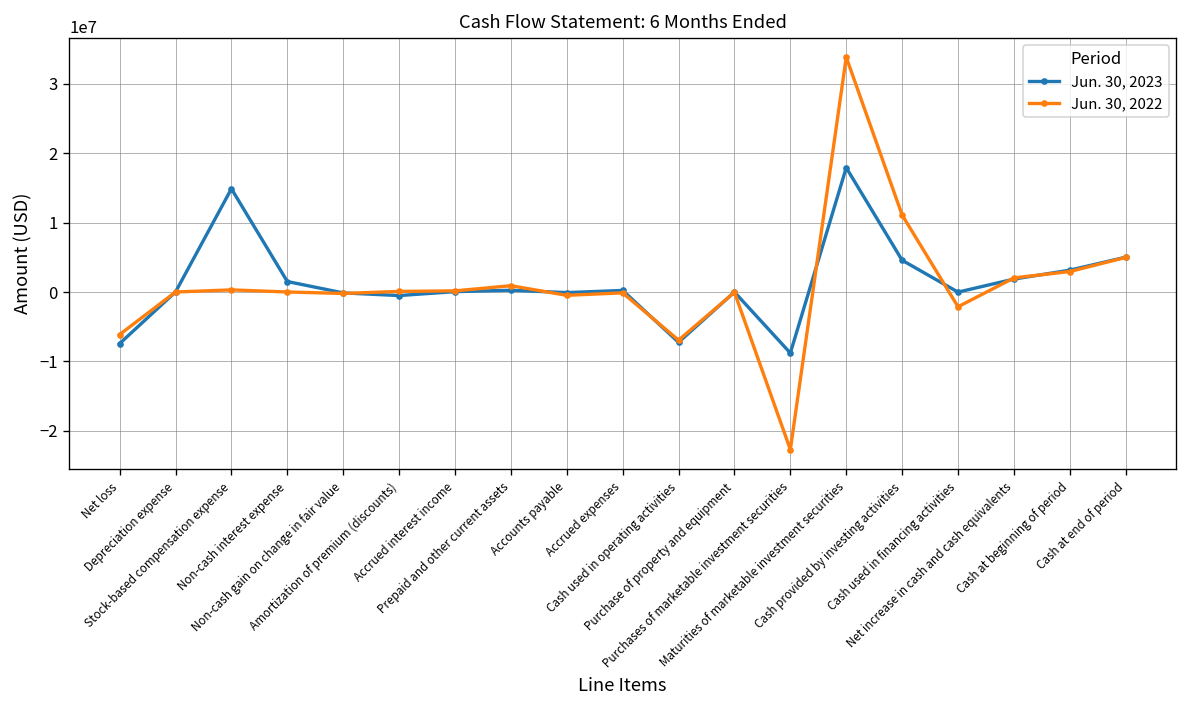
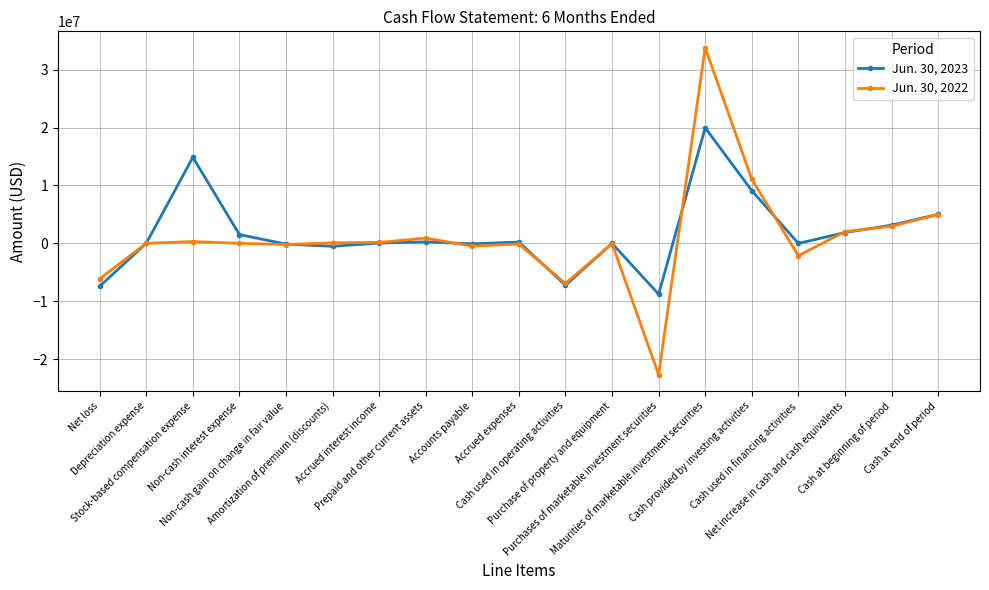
  {
    "Jun. 30, 2023": {
      "Net loss": -7000000,
      "Stock-based compensation expense": 15000000,
      "Non-cash interest expense": 2000000,
      "Amortization of premium (discounts)": -1000000,
      "Prepaid and other current assets": 0,
      "Purchases of marketable investment securities": -9000000,
-     "Maturities of marketable investment securities": 18000000,
-     "Cash provided by investing activities": 5000000,
+     "Maturities of marketable investment securities": 20000000,
+     "Cash provided by investing activities": 9000000,
      "Cash used in financing activities": 0
    },
    "Jun. 30, 2022": {
      "Net loss": -6000000,
      "Stock-based compensation expense": 0,
      "Non-cash interest expense": 0,
      "Amortization of premium (discounts)": 0,
      "Prepaid and other current assets": 1000000,
      "Purchases of marketable investment securities": -23000000,
      "Maturities of marketable investment securities": 34000000,
      "Cash provided by investing activities": 11000000,
      "Cash used in financing activities": -2000000
    }
  }
